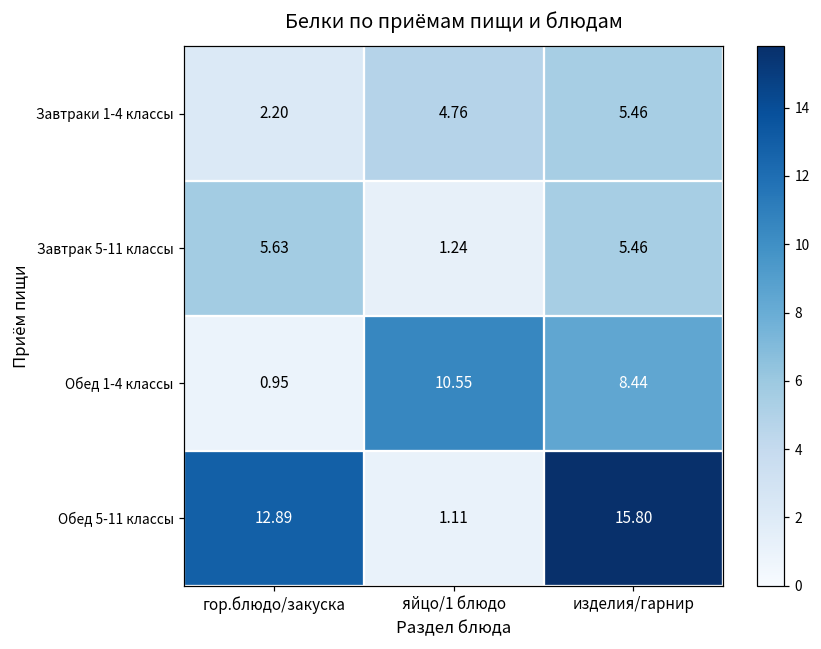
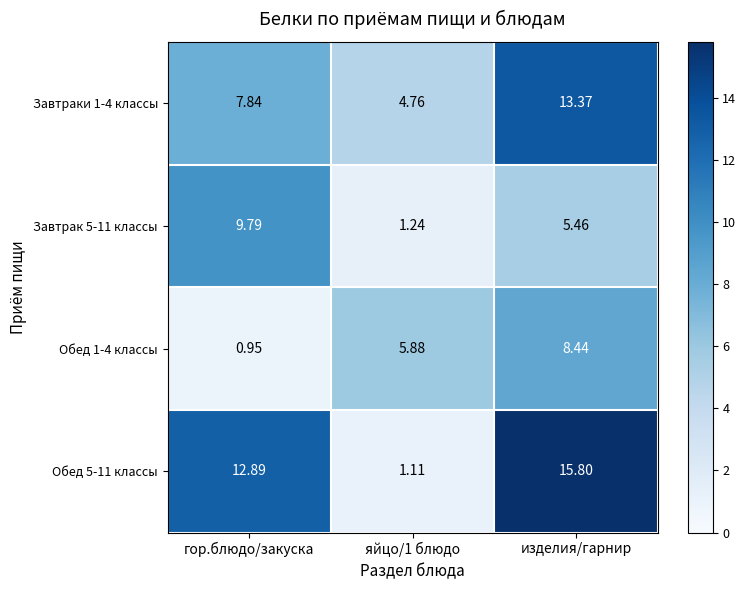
  {
    "Завтраки 1-4 классы": {
-     "гор.блюдо/закуска": 2.20,
+     "гор.блюдо/закуска": 7.84,
      "яйцо/1 блюдо": 4.76,
-     "изделия/гарнир": 5.46
+     "изделия/гарнир": 13.37
    },
    "Завтрак 5-11 классы": {
-     "гор.блюдо/закуска": 5.63,
+     "гор.блюдо/закуска": 9.79,
      "яйцо/1 блюдо": 1.24,
      "изделия/гарнир": 5.46
    },
    "Обед 1-4 классы": {
      "гор.блюдо/закуска": 0.95,
-     "яйцо/1 блюдо": 10.55,
+     "яйцо/1 блюдо": 5.88,
      "изделия/гарнир": 8.44
    },
    "Обед 5-11 классы": {
      "гор.блюдо/закуска": 12.89,
      "яйцо/1 блюдо": 1.11,
      "изделия/гарнир": 15.80
    }
  }
